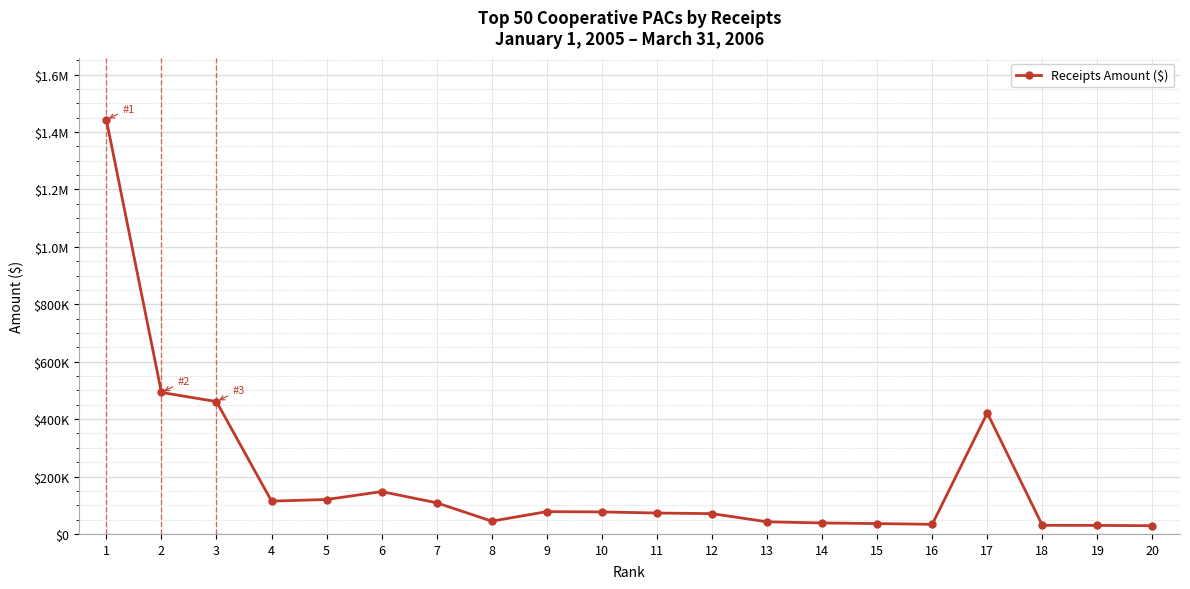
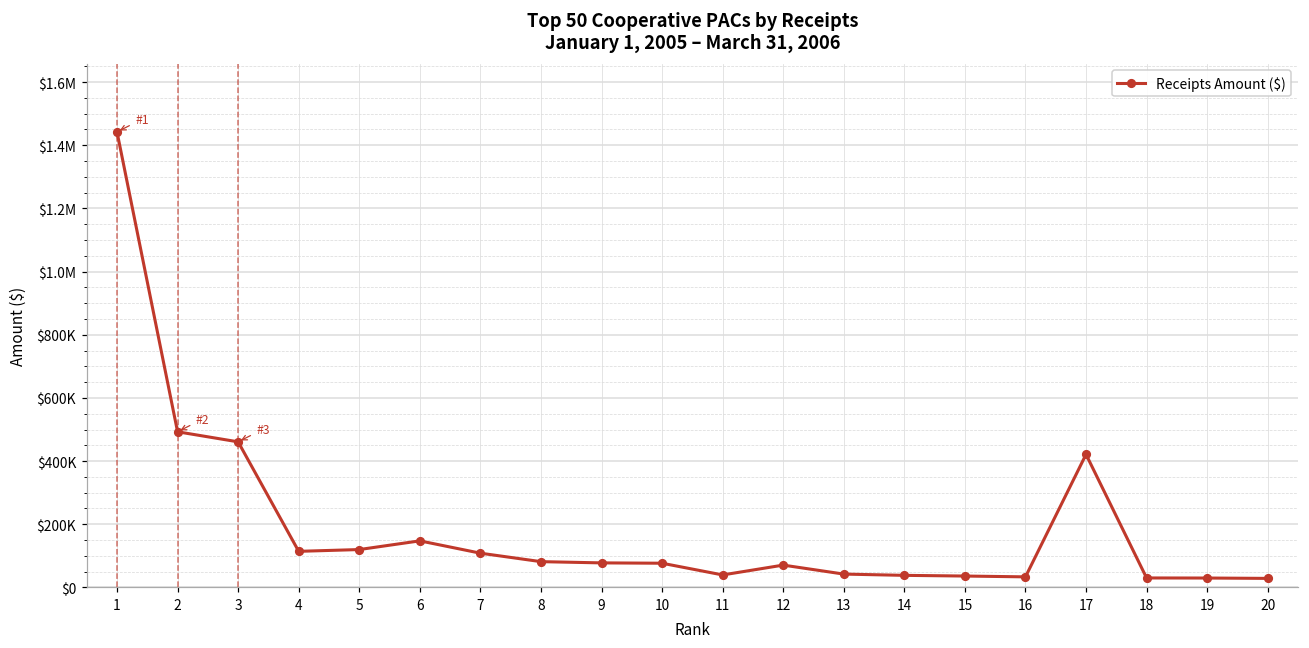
  {
    "4": "$110000",
    "5": "$120000",
    "6": "$150000",
    "7": "$110000",
-   "8": "$40000",
+   "8": "$80000",
    "9": "$80000",
    "10": "$80000",
-   "11": "$70000",
+   "11": "$40000",
    "12": "$70000",
    "13": "$40000",
    "14": "$40000",
    "15": "$40000",
    "16": "$30000",
    "17": "$420000",
    "18": "$30000",
    "19": "$30000",
    "20": "$30000"
  }
